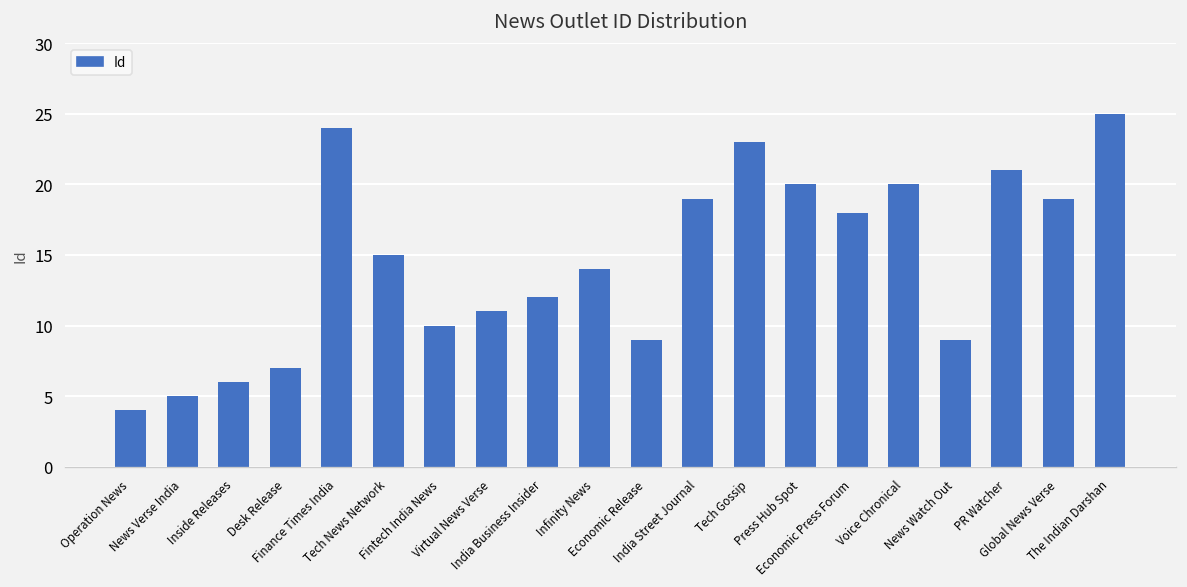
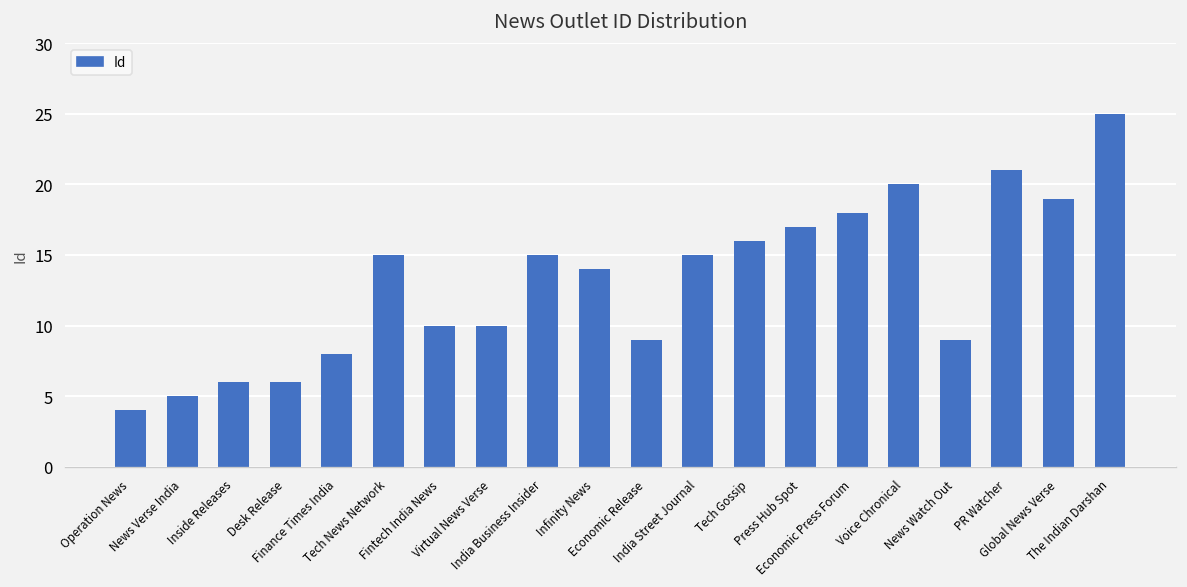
  {
    "Operation News": 4,
    "News Verse India": 5,
    "Inside Releases": 6,
-   "Desk Release": 7,
-   "Finance Times India": 24,
+   "Desk Release": 6,
+   "Finance Times India": 8,
    "Tech News Network": 15,
    "Fintech India News": 10,
-   "Virtual News Verse": 11,
-   "India Business Insider": 12,
+   "Virtual News Verse": 10,
+   "India Business Insider": 15,
    "Infinity News": 14,
    "Economic Release": 9,
-   "India Street Journal": 19,
-   "Tech Gossip": 23,
-   "Press Hub Spot": 20,
+   "India Street Journal": 15,
+   "Tech Gossip": 16,
+   "Press Hub Spot": 17,
    "Economic Press Forum": 18,
    "Voice Chronical": 20,
    "News Watch Out": 9,
    "PR Watcher": 21,
    "Global News Verse": 19,
    "The Indian Darshan": 25
  }
